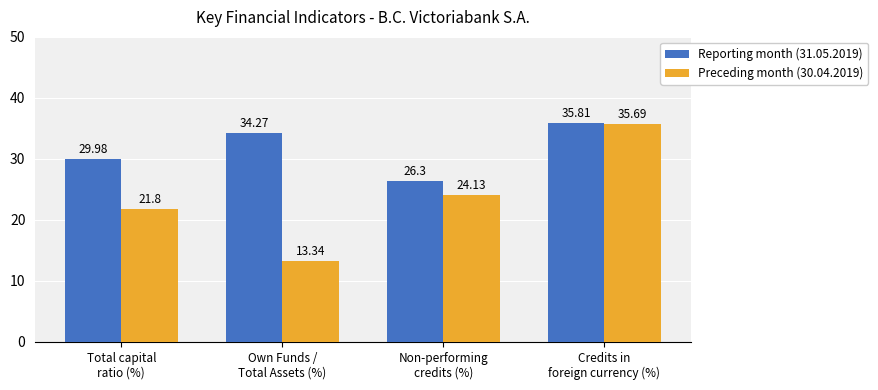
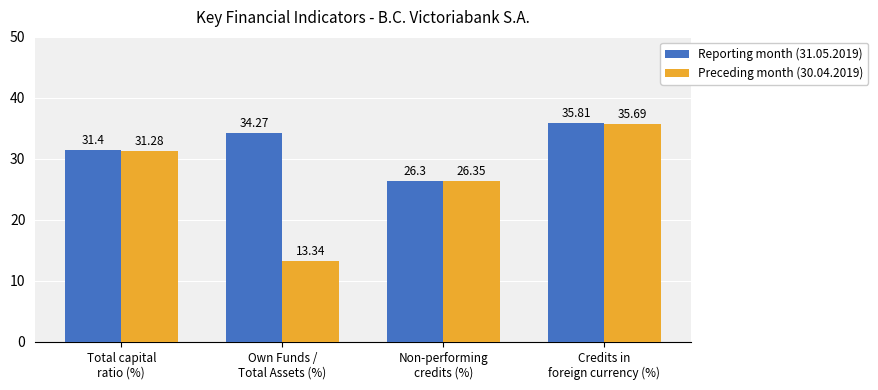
  {
    "Reporting month (31.05.2019)": {
-     "Total capital ratio (%)": 29.98,
+     "Total capital ratio (%)": 31.4,
      "Own Funds / Total Assets (%)": 34.27,
      "Non-performing credits (%)": 26.3,
      "Credits in foreign currency (%)": 35.81
    },
    "Preceding month (30.04.2019)": {
-     "Total capital ratio (%)": 21.8,
+     "Total capital ratio (%)": 31.28,
      "Own Funds / Total Assets (%)": 13.34,
-     "Non-performing credits (%)": 24.13,
+     "Non-performing credits (%)": 26.35,
      "Credits in foreign currency (%)": 35.69
    }
  }
